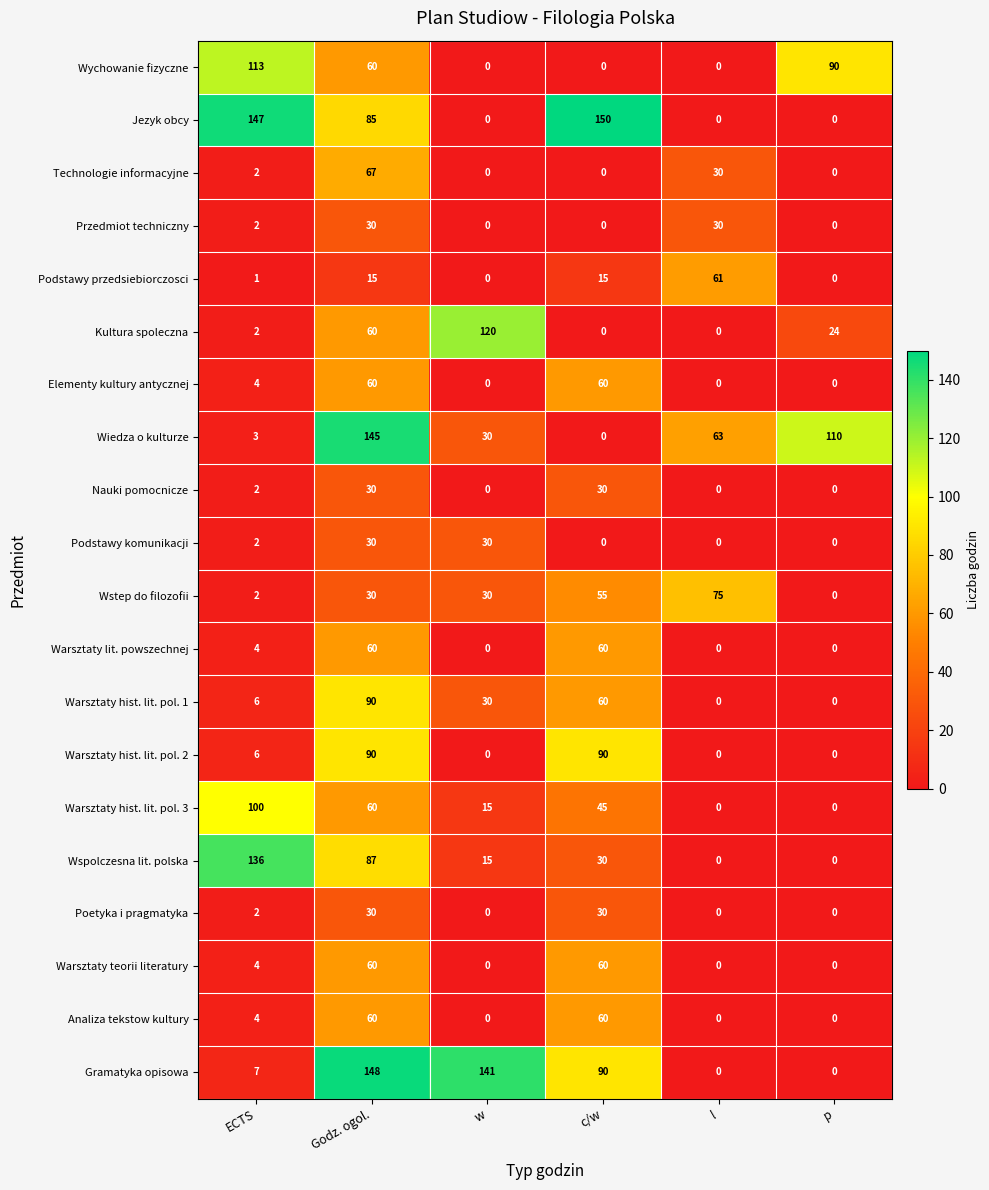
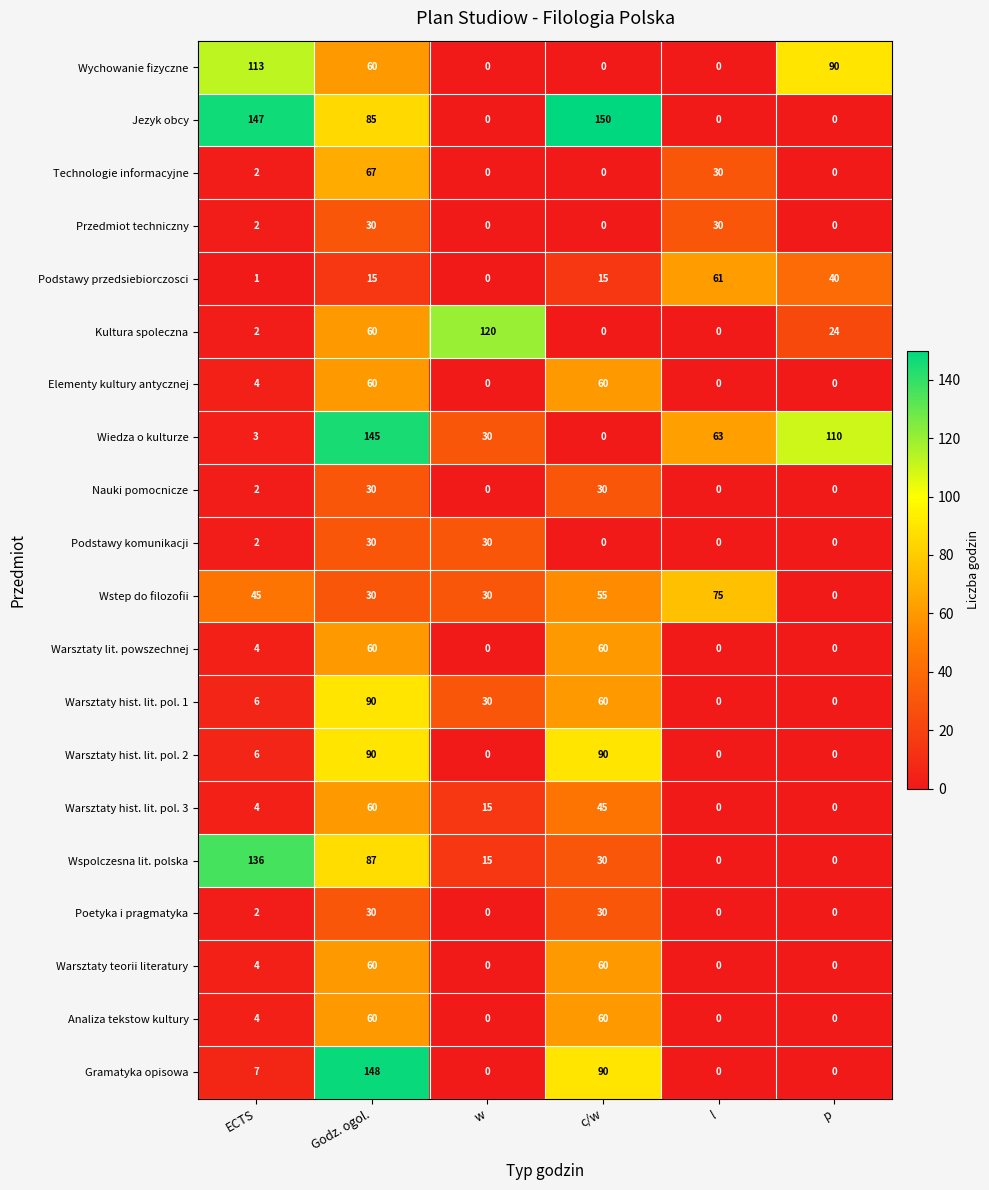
  {
    "Wychowanie fizyczne": {
      "ECTS": 113,
      "Godz. ogol.": 60,
      "w": 0,
      "c/w": 0,
      "l": 0,
      "p": 90
    },
    "Jezyk obcy": {
      "ECTS": 147,
      "Godz. ogol.": 85,
      "w": 0,
      "c/w": 150,
      "l": 0,
      "p": 0
    },
    "Technologie informacyjne": {
      "ECTS": 2,
      "Godz. ogol.": 67,
      "w": 0,
      "c/w": 0,
      "l": 30,
      "p": 0
    },
    "Przedmiot techniczny": {
      "ECTS": 2,
      "Godz. ogol.": 30,
      "w": 0,
      "c/w": 0,
      "l": 30,
      "p": 0
    },
    "Podstawy przedsiebiorczosci": {
      "ECTS": 1,
      "Godz. ogol.": 15,
      "w": 0,
      "c/w": 15,
      "l": 61,
-     "p": 0
+     "p": 40
    },
    "Kultura spoleczna": {
      "ECTS": 2,
      "Godz. ogol.": 60,
      "w": 120,
      "c/w": 0,
      "l": 0,
      "p": 24
    },
    "Elementy kultury antycznej": {
      "ECTS": 4,
      "Godz. ogol.": 60,
      "w": 0,
      "c/w": 60,
      "l": 0,
      "p": 0
    },
    "Wiedza o kulturze": {
      "ECTS": 3,
      "Godz. ogol.": 145,
      "w": 30,
      "c/w": 0,
      "l": 63,
      "p": 110
    },
    "Nauki pomocnicze": {
      "ECTS": 2,
      "Godz. ogol.": 30,
      "w": 0,
      "c/w": 30,
      "l": 0,
      "p": 0
    },
    "Podstawy komunikacji": {
      "ECTS": 2,
      "Godz. ogol.": 30,
      "w": 30,
      "c/w": 0,
      "l": 0,
      "p": 0
    },
    "Wstep do filozofii": {
-     "ECTS": 2,
+     "ECTS": 45,
      "Godz. ogol.": 30,
      "w": 30,
      "c/w": 55,
      "l": 75,
      "p": 0
    },
    "Warsztaty lit. powszechnej": {
      "ECTS": 4,
      "Godz. ogol.": 60,
      "w": 0,
      "c/w": 60,
      "l": 0,
      "p": 0
    },
    "Warsztaty hist. lit. pol. 1": {
      "ECTS": 6,
      "Godz. ogol.": 90,
      "w": 30,
      "c/w": 60,
      "l": 0,
      "p": 0
    },
    "Warsztaty hist. lit. pol. 2": {
      "ECTS": 6,
      "Godz. ogol.": 90,
      "w": 0,
      "c/w": 90,
      "l": 0,
      "p": 0
    },
    "Warsztaty hist. lit. pol. 3": {
-     "ECTS": 100,
+     "ECTS": 4,
      "Godz. ogol.": 60,
      "w": 15,
      "c/w": 45,
      "l": 0,
      "p": 0
    },
    "Wspolczesna lit. polska": {
      "ECTS": 136,
      "Godz. ogol.": 87,
      "w": 15,
      "c/w": 30,
      "l": 0,
      "p": 0
    },
    "Poetyka i pragmatyka": {
      "ECTS": 2,
      "Godz. ogol.": 30,
      "w": 0,
      "c/w": 30,
      "l": 0,
      "p": 0
    },
    "Warsztaty teorii literatury": {
      "ECTS": 4,
      "Godz. ogol.": 60,
      "w": 0,
      "c/w": 60,
      "l": 0,
      "p": 0
    },
    "Analiza tekstow kultury": {
      "ECTS": 4,
      "Godz. ogol.": 60,
      "w": 0,
      "c/w": 60,
      "l": 0,
      "p": 0
    },
    "Gramatyka opisowa": {
      "ECTS": 7,
      "Godz. ogol.": 148,
-     "w": 141,
+     "w": 0,
      "c/w": 90,
      "l": 0,
      "p": 0
    }
  }
